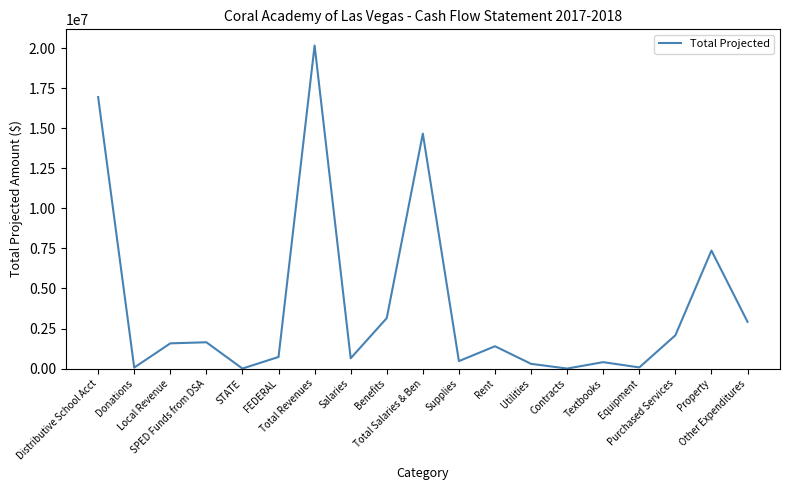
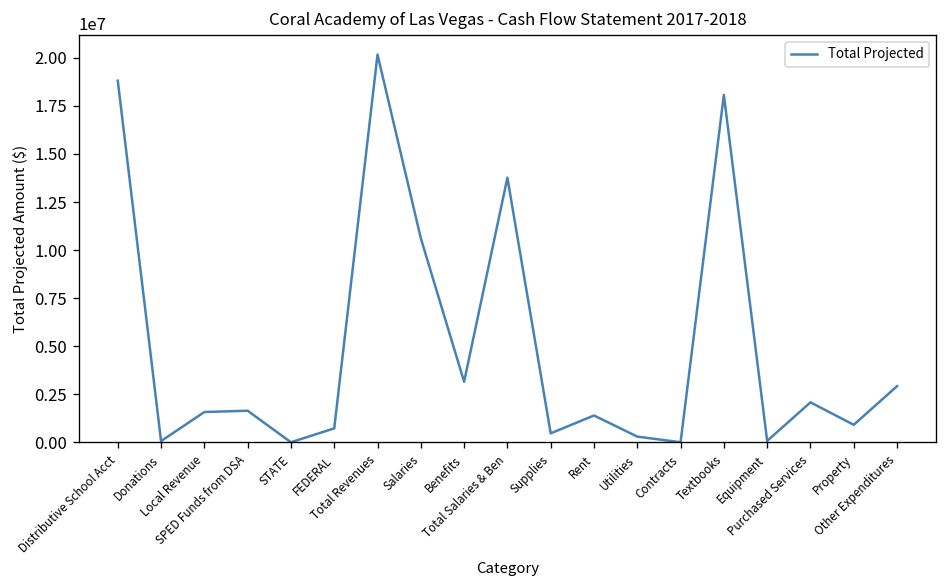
  {
-   "Distributive School Acct": 17000000,
+   "Distributive School Acct": 18800000,
    "Donations": 100000,
    "Local Revenue": 1600000,
    "SPED Funds from DSA": 1600000,
    "STATE": 0,
    "FEDERAL": 700000,
    "Total Revenues": 20200000,
-   "Salaries": 600000,
+   "Salaries": 10600000,
    "Benefits": 3100000,
-   "Total Salaries & Ben": 14700000,
+   "Total Salaries & Ben": 13800000,
    "Supplies": 500000,
    "Rent": 1400000,
    "Utilities": 300000,
    "Contracts": 0,
-   "Textbooks": 400000,
+   "Textbooks": 18100000,
    "Equipment": 100000,
    "Purchased Services": 2100000,
-   "Property": 7400000,
+   "Property": 900000,
    "Other Expenditures": 2900000
  }
